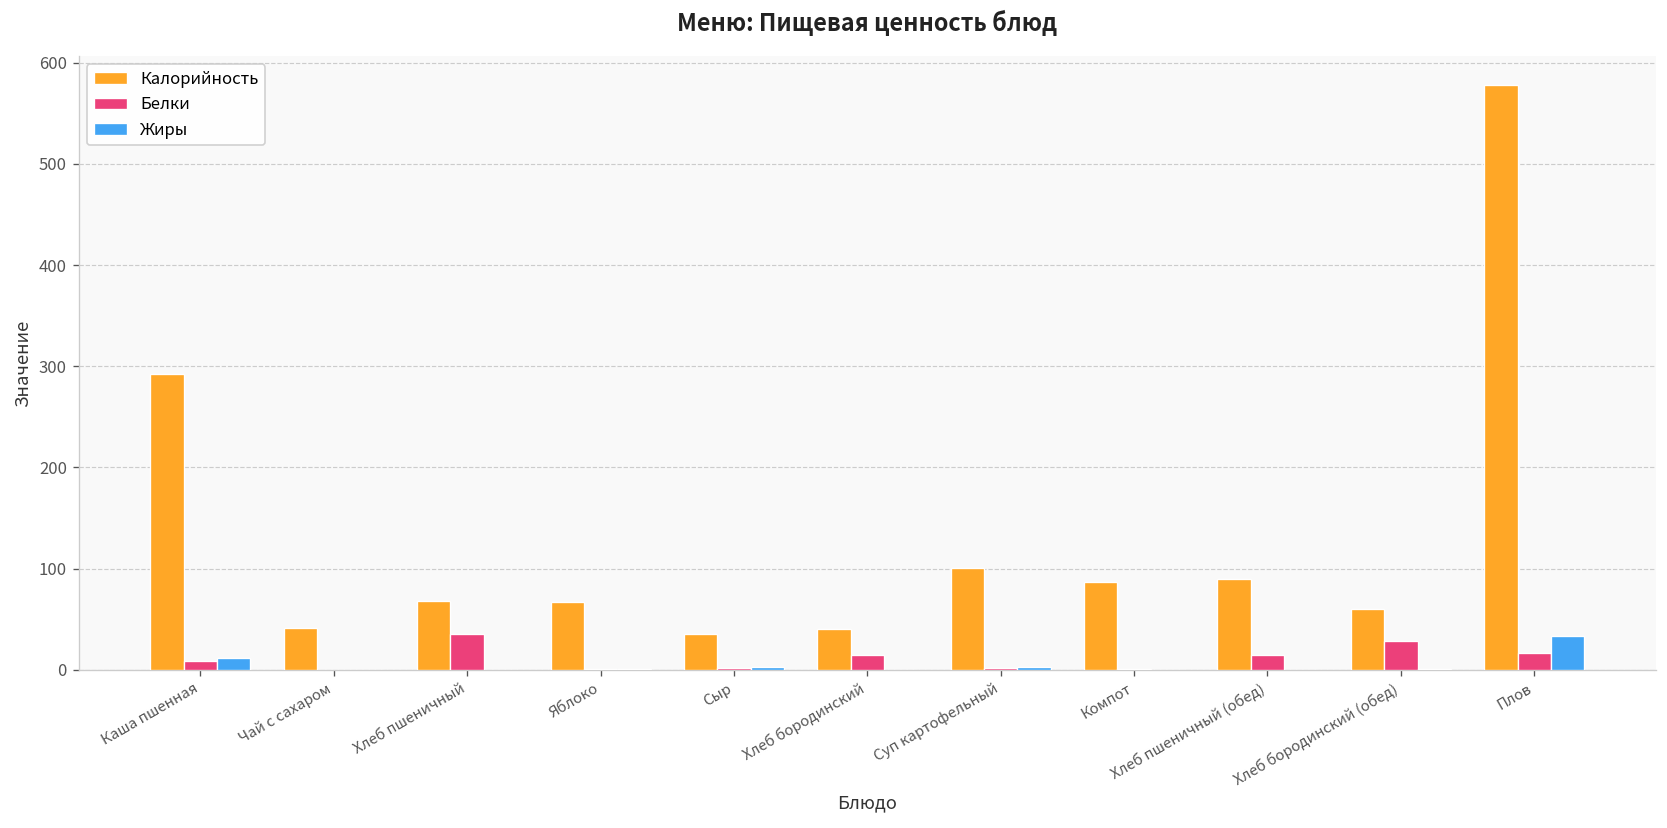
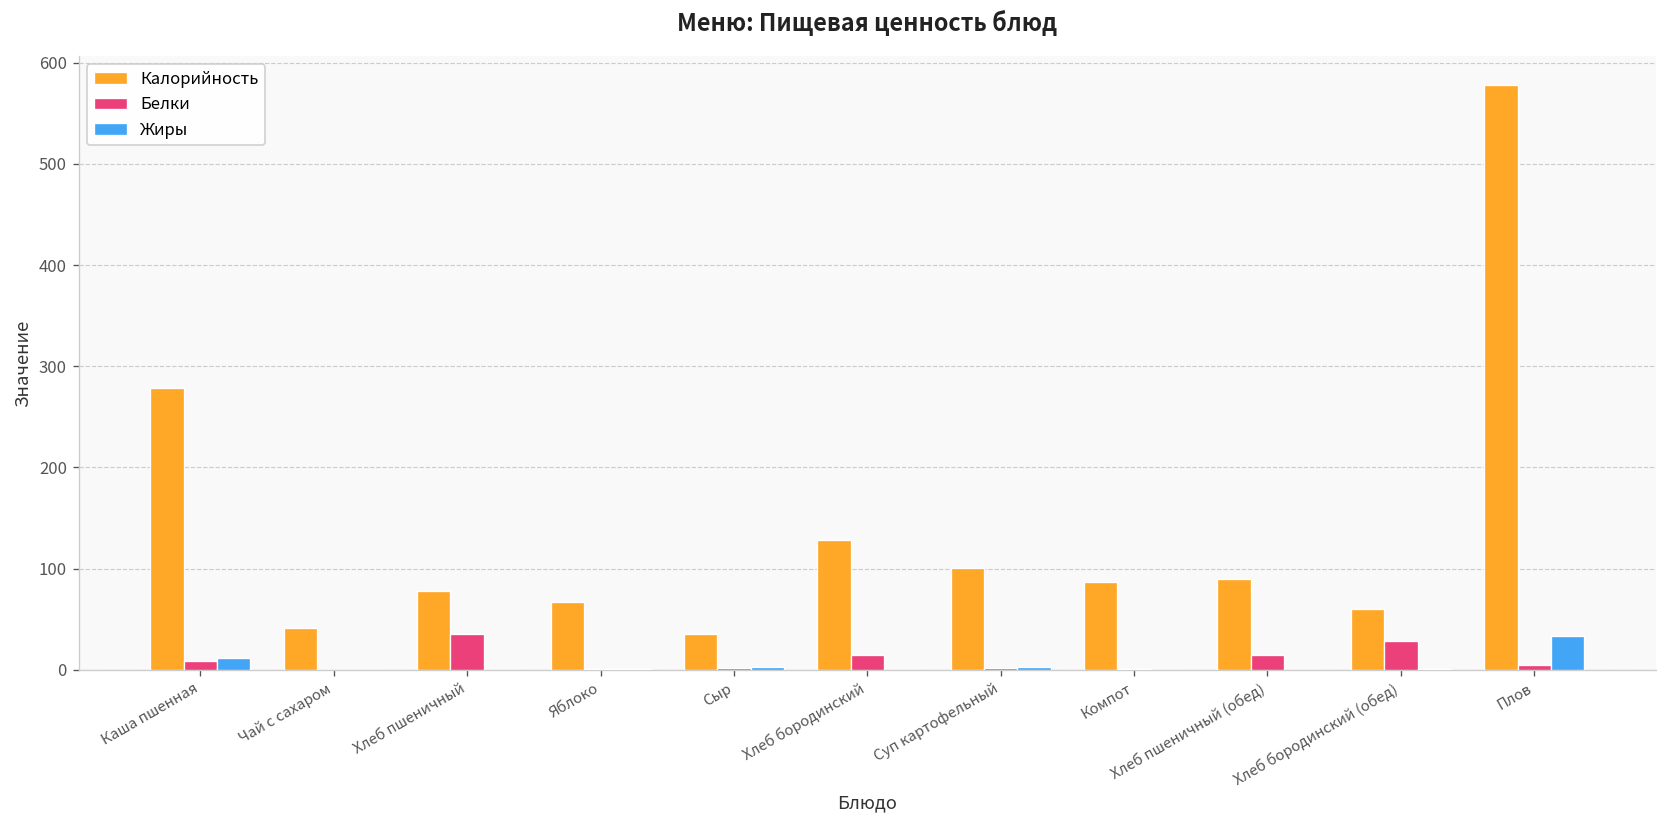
  {
    "Калорийность": {
-     "Каша пшенная": 290,
+     "Каша пшенная": 280,
      "Чай с сахаром": 40,
-     "Хлеб пшеничный": 70,
+     "Хлеб пшеничный": 80,
      "Яблоко": 70,
      "Сыр": 40,
-     "Хлеб бородинский": 40,
+     "Хлеб бородинский": 130,
      "Суп картофельный": 100,
      "Компот": 90,
      "Хлеб пшеничный (обед)": 90,
      "Хлеб бородинский (обед)": 60,
      "Плов": 580
    },
    "Белки": {
      "Каша пшенная": 10,
      "Хлеб пшеничный": 40,
      "Хлеб бородинский": 10,
      "Хлеб пшеничный (обед)": 10,
      "Хлеб бородинский (обед)": 30,
-     "Плов": 20
+     "Плов": 0
    },
    "Жиры": {
      "Каша пшенная": 10,
      "Компот": 0,
      "Плов": 30
    }
  }
